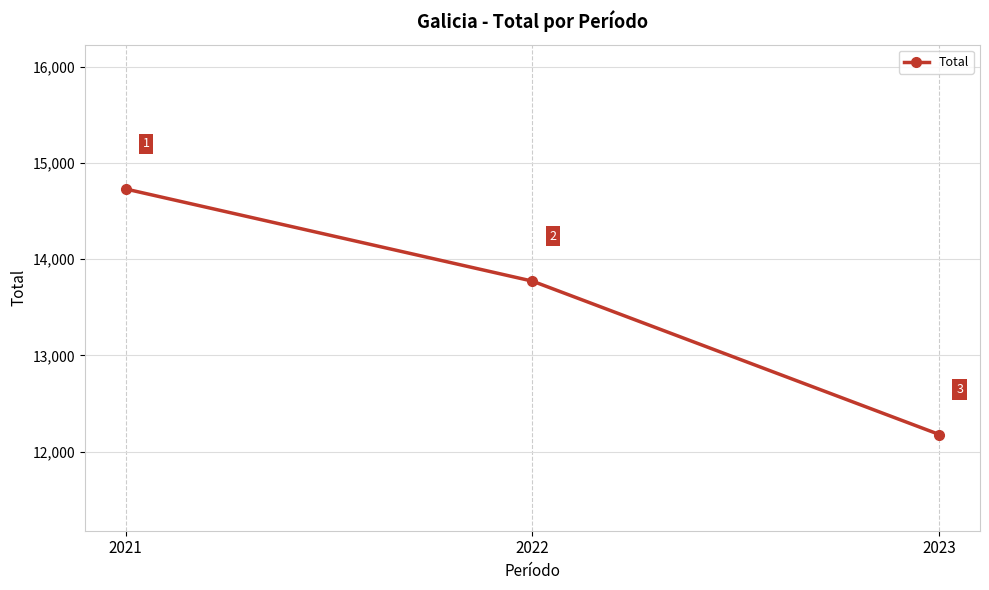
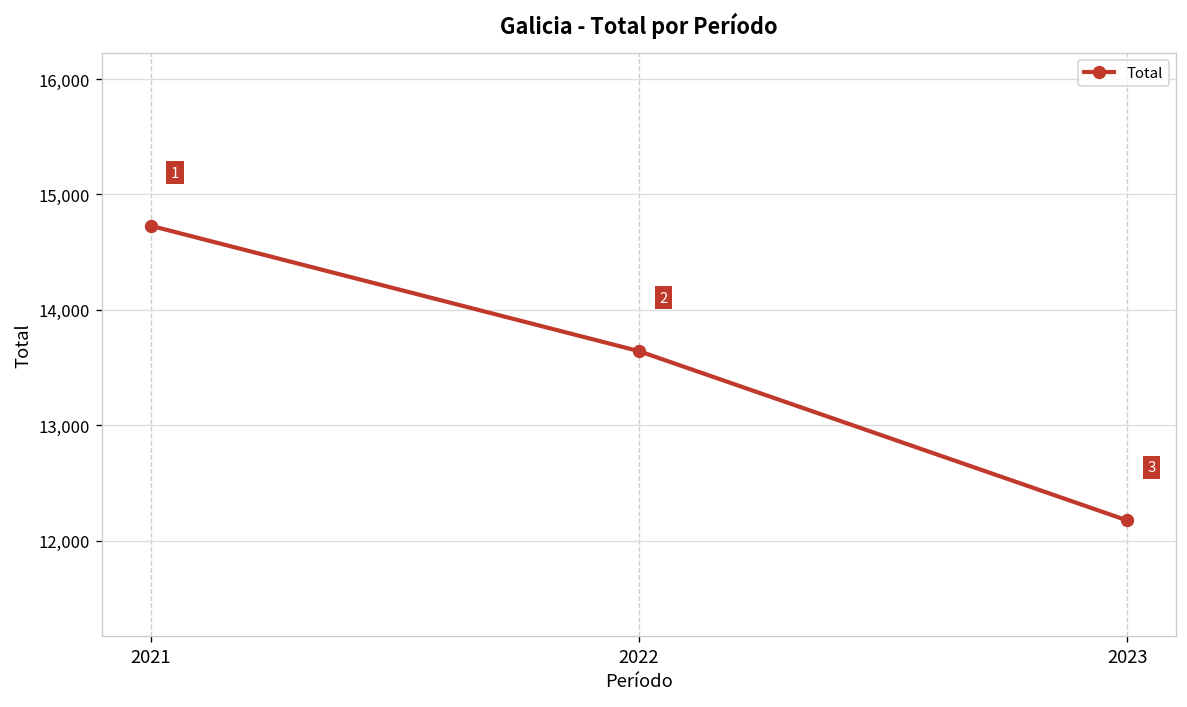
  {
    "2021": "14,700",
-   "2022": "13,800",
+   "2022": "13,600",
    "2023": "12,200"
  }
